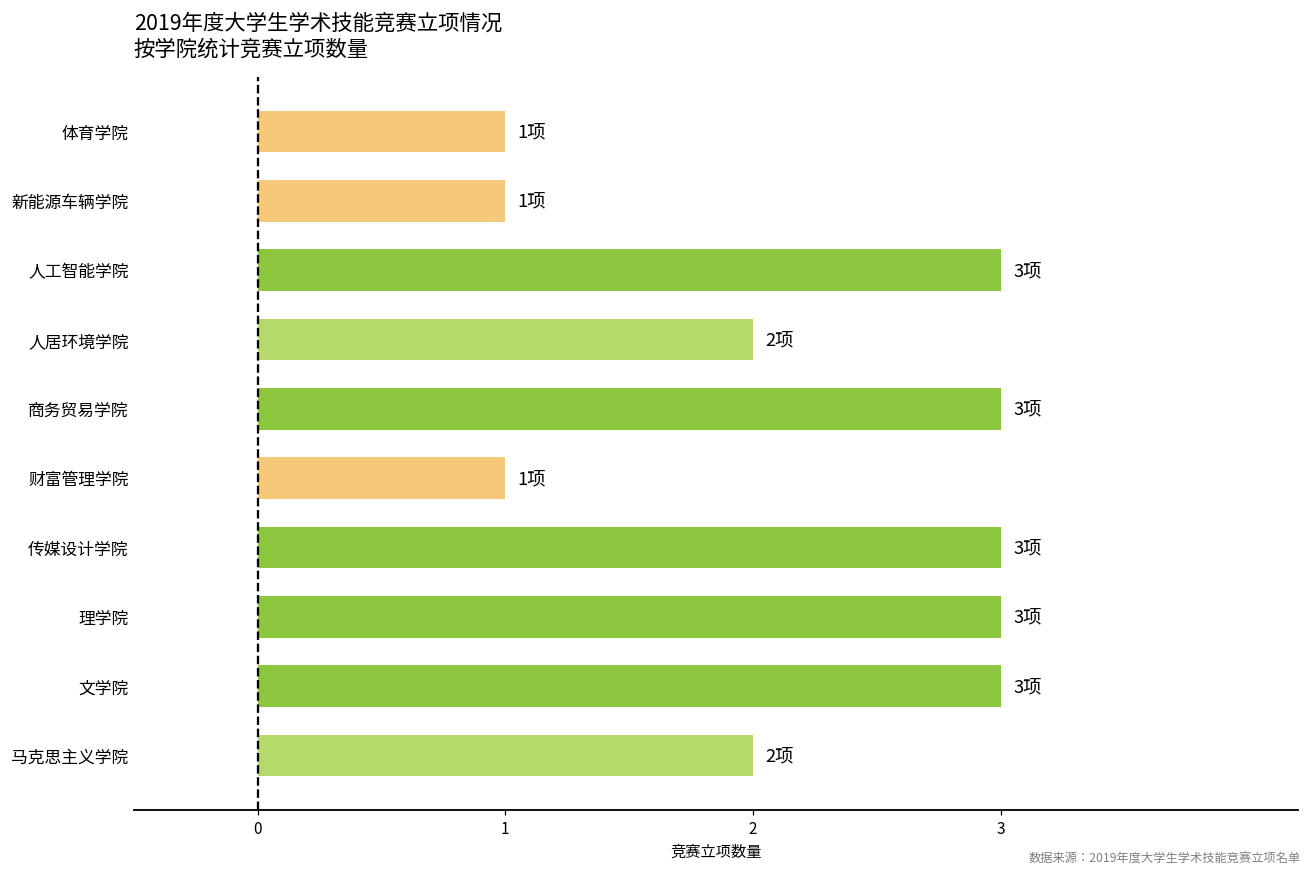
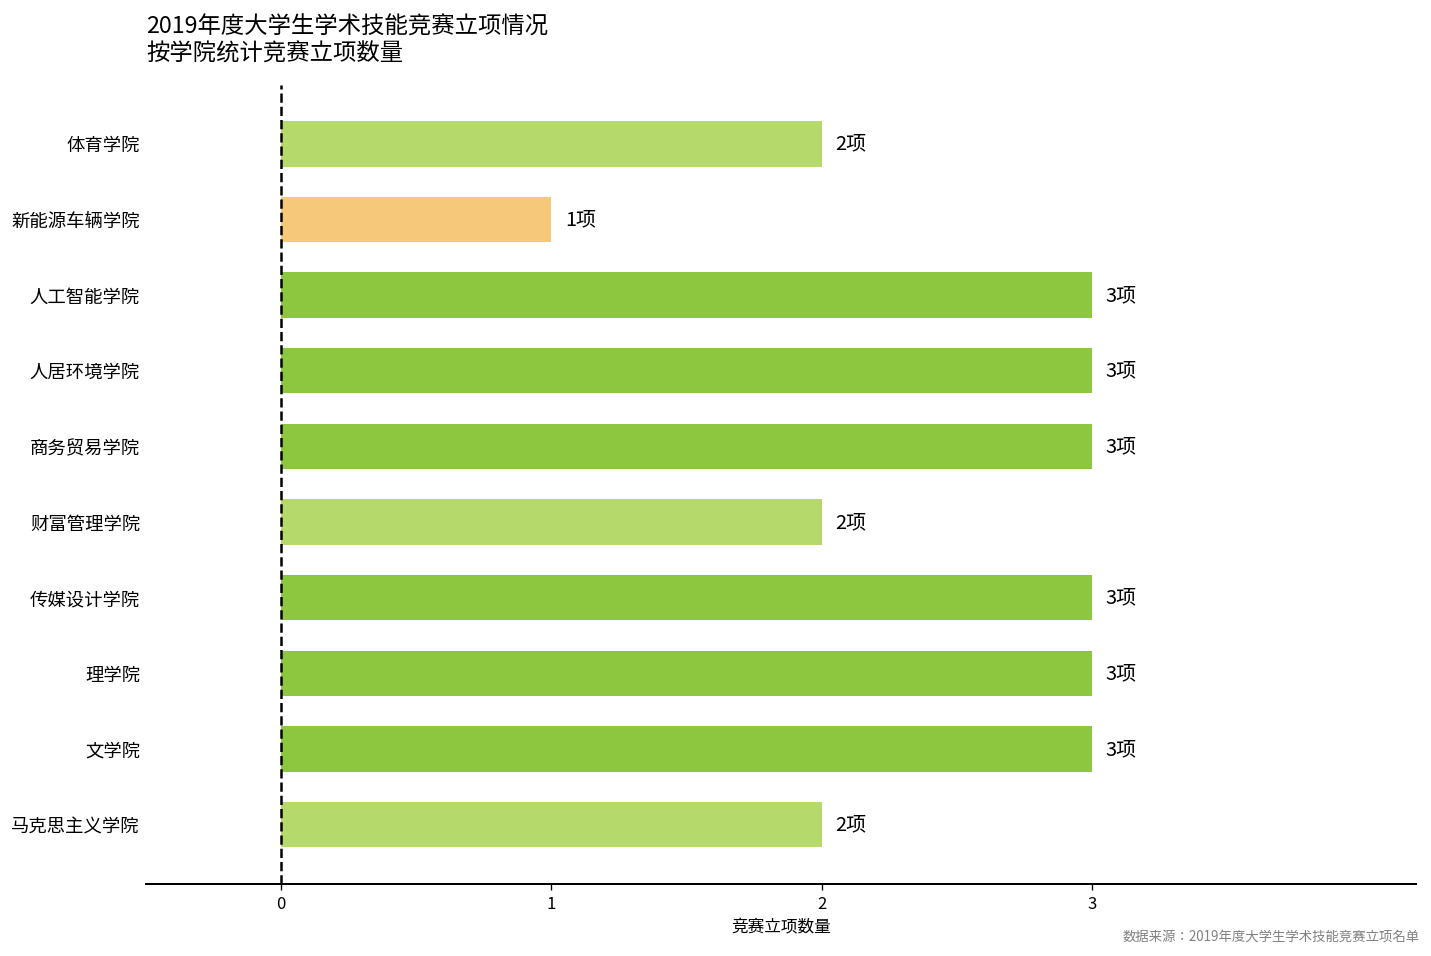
  {
-   "体育学院": "1项",
+   "体育学院": "2项",
    "新能源车辆学院": "1项",
    "人工智能学院": "3项",
-   "人居环境学院": "2项",
+   "人居环境学院": "3项",
    "商务贸易学院": "3项",
-   "财富管理学院": "1项",
+   "财富管理学院": "2项",
    "传媒设计学院": "3项",
    "理学院": "3项",
    "文学院": "3项",
    "马克思主义学院": "2项"
  }
